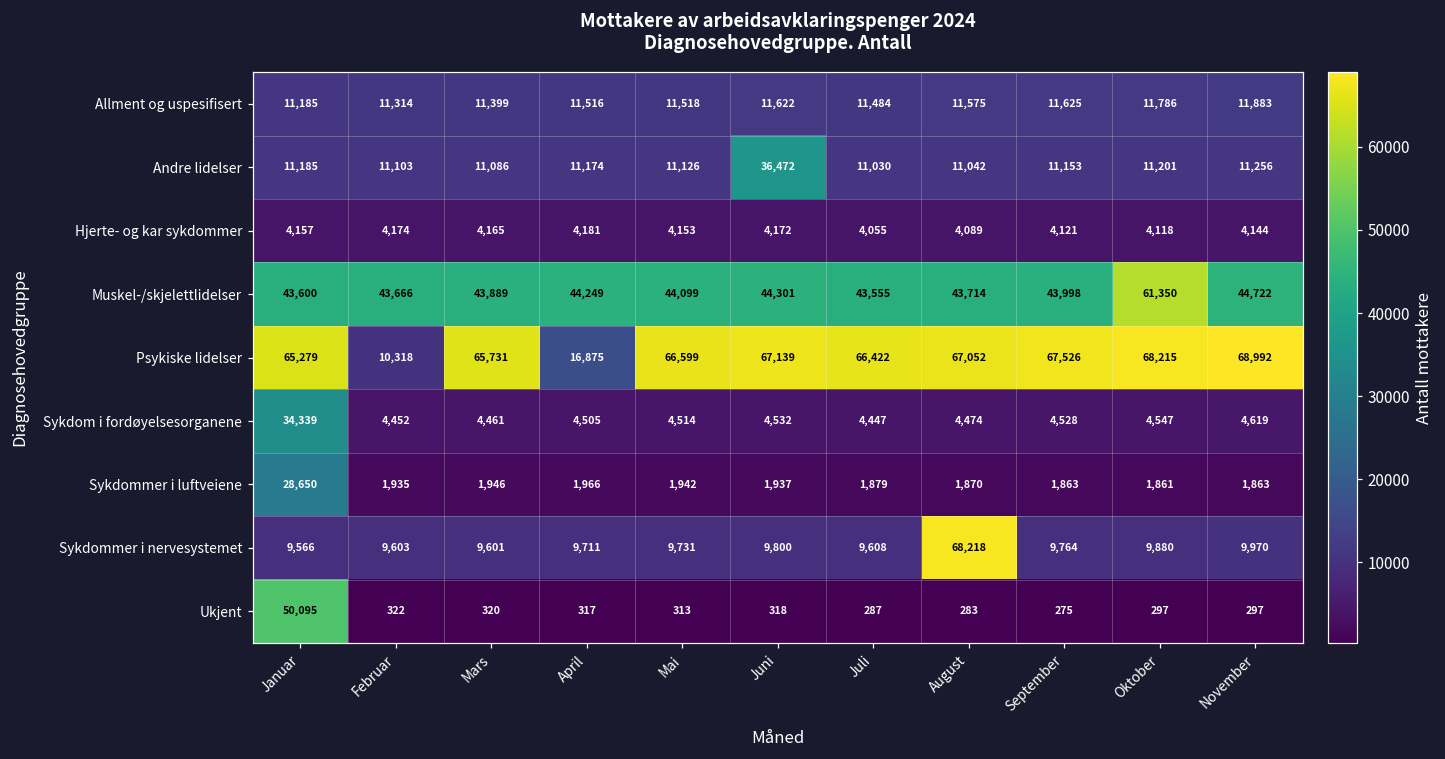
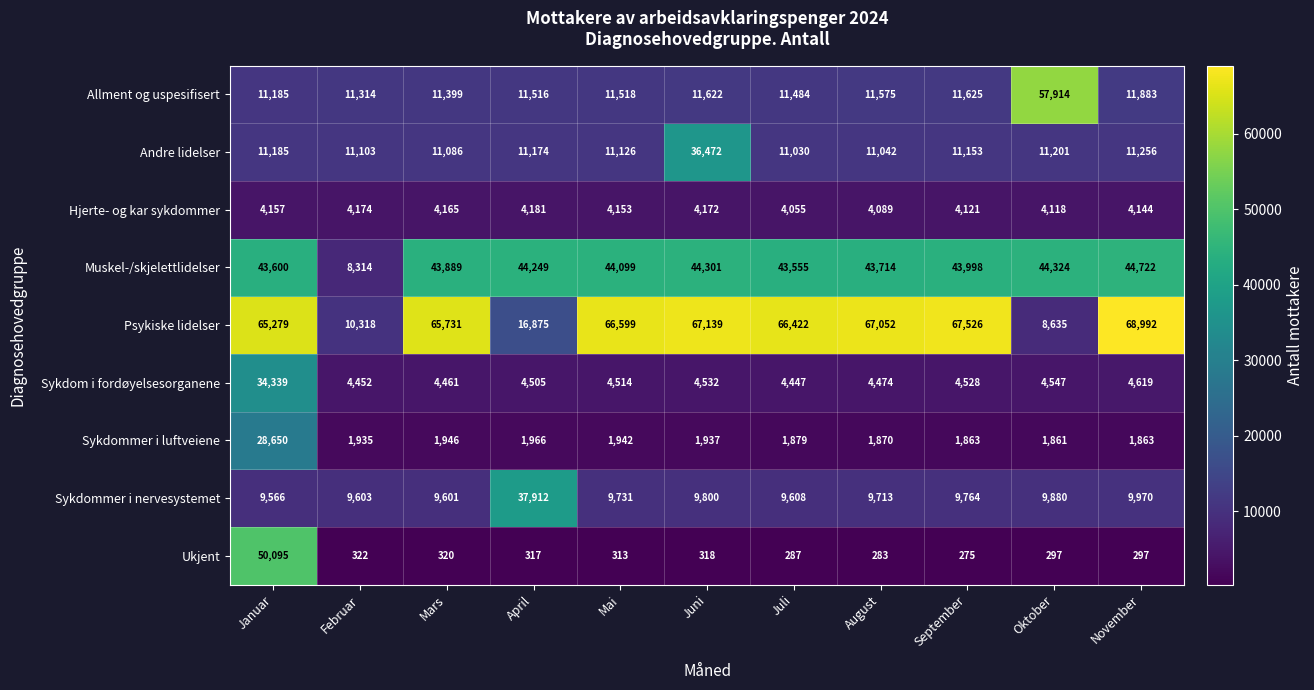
  {
    "Allment og uspesifisert": {
      "Januar": "11,185",
      "Februar": "11,314",
      "Mars": "11,399",
      "April": "11,516",
      "Mai": "11,518",
      "Juni": "11,622",
      "Juli": "11,484",
      "August": "11,575",
      "September": "11,625",
-     "Oktober": "11,786",
+     "Oktober": "57,914",
      "November": "11,883"
    },
    "Andre lidelser": {
      "Januar": "11,185",
      "Februar": "11,103",
      "Mars": "11,086",
      "April": "11,174",
      "Mai": "11,126",
      "Juni": "36,472",
      "Juli": "11,030",
      "August": "11,042",
      "September": "11,153",
      "Oktober": "11,201",
      "November": "11,256"
    },
    "Hjerte- og kar sykdommer": {
      "Januar": "4,157",
      "Februar": "4,174",
      "Mars": "4,165",
      "April": "4,181",
      "Mai": "4,153",
      "Juni": "4,172",
      "Juli": "4,055",
      "August": "4,089",
      "September": "4,121",
      "Oktober": "4,118",
      "November": "4,144"
    },
    "Muskel-/skjelettlidelser": {
      "Januar": "43,600",
-     "Februar": "43,666",
+     "Februar": "8,314",
      "Mars": "43,889",
      "April": "44,249",
      "Mai": "44,099",
      "Juni": "44,301",
      "Juli": "43,555",
      "August": "43,714",
      "September": "43,998",
-     "Oktober": "61,350",
+     "Oktober": "44,324",
      "November": "44,722"
    },
    "Psykiske lidelser": {
      "Januar": "65,279",
      "Februar": "10,318",
      "Mars": "65,731",
      "April": "16,875",
      "Mai": "66,599",
      "Juni": "67,139",
      "Juli": "66,422",
      "August": "67,052",
      "September": "67,526",
-     "Oktober": "68,215",
+     "Oktober": "8,635",
      "November": "68,992"
    },
    "Sykdom i fordøyelsesorganene": {
      "Januar": "34,339",
      "Februar": "4,452",
      "Mars": "4,461",
      "April": "4,505",
      "Mai": "4,514",
      "Juni": "4,532",
      "Juli": "4,447",
      "August": "4,474",
      "September": "4,528",
      "Oktober": "4,547",
      "November": "4,619"
    },
    "Sykdommer i luftveiene": {
      "Januar": "28,650",
      "Februar": "1,935",
      "Mars": "1,946",
      "April": "1,966",
      "Mai": "1,942",
      "Juni": "1,937",
      "Juli": "1,879",
      "August": "1,870",
      "September": "1,863",
      "Oktober": "1,861",
      "November": "1,863"
    },
    "Sykdommer i nervesystemet": {
      "Januar": "9,566",
      "Februar": "9,603",
      "Mars": "9,601",
-     "April": "9,711",
+     "April": "37,912",
      "Mai": "9,731",
      "Juni": "9,800",
      "Juli": "9,608",
-     "August": "68,218",
+     "August": "9,713",
      "September": "9,764",
      "Oktober": "9,880",
      "November": "9,970"
    },
    "Ukjent": {
      "Januar": "50,095",
      "Februar": "322",
      "Mars": "320",
      "April": "317",
      "Mai": "313",
      "Juni": "318",
      "Juli": "287",
      "August": "283",
      "September": "275",
      "Oktober": "297",
      "November": "297"
    }
  }
